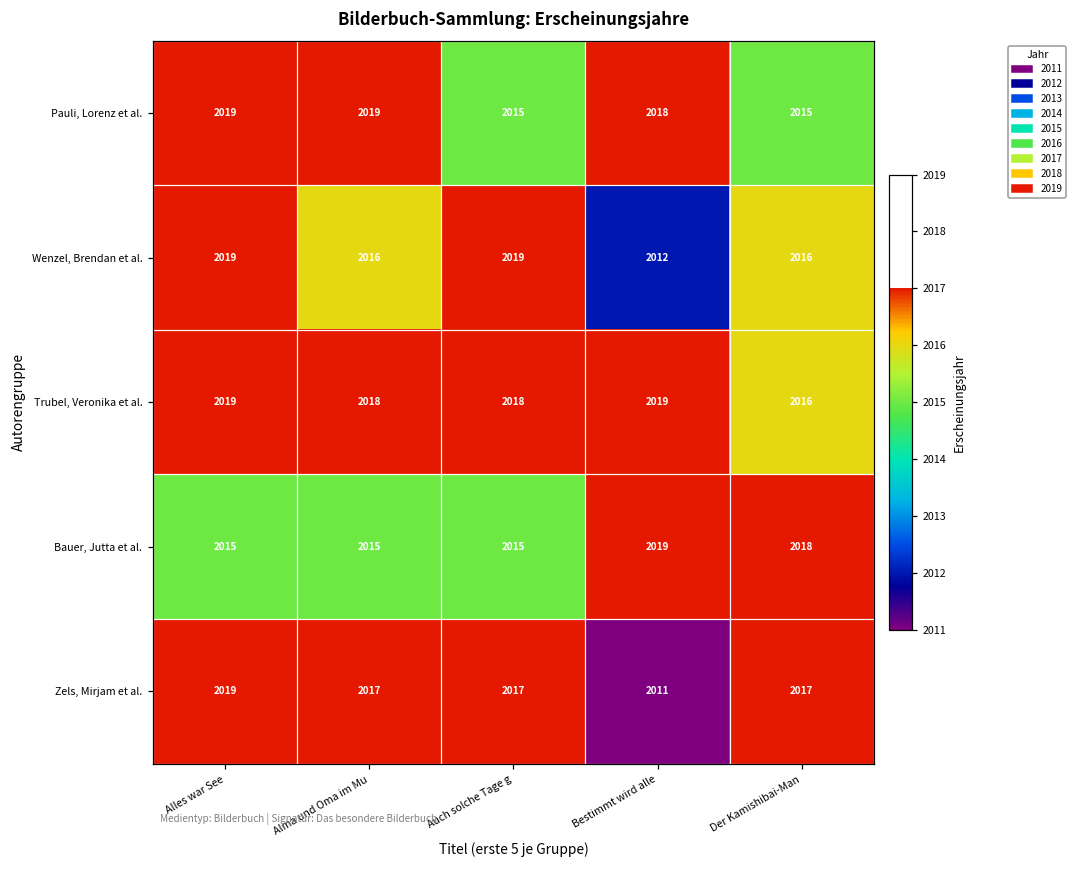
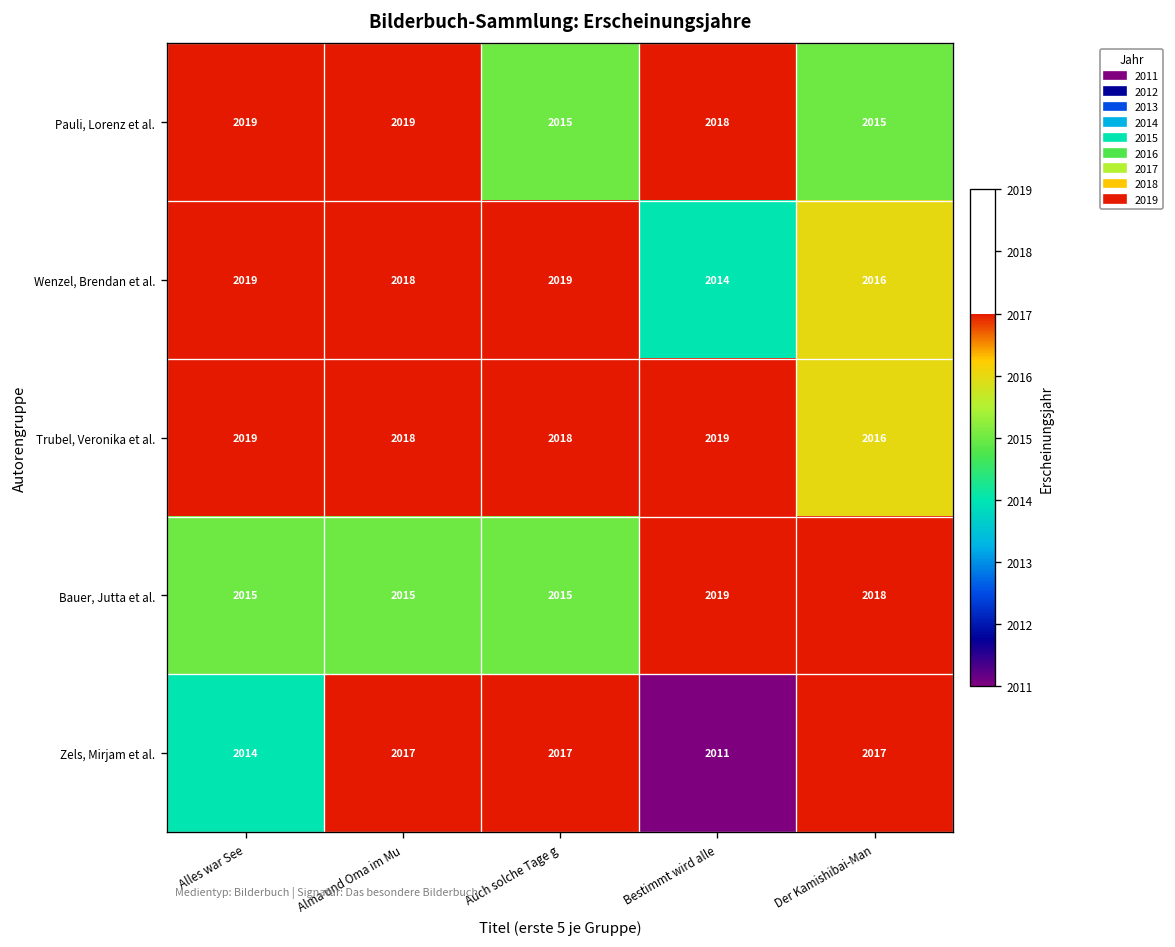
  {
    "Pauli, Lorenz et al.": {
      "Alles war See": 2019,
      "Alma und Oma im Mu": 2019,
      "Auch solche Tage g": 2015,
      "Bestimmt wird alle": 2018,
      "Der Kamishibai-Man": 2015
    },
    "Wenzel, Brendan et al.": {
      "Alles war See": 2019,
-     "Alma und Oma im Mu": 2016,
+     "Alma und Oma im Mu": 2018,
      "Auch solche Tage g": 2019,
-     "Bestimmt wird alle": 2012,
+     "Bestimmt wird alle": 2014,
      "Der Kamishibai-Man": 2016
    },
    "Trubel, Veronika et al.": {
      "Alles war See": 2019,
      "Alma und Oma im Mu": 2018,
      "Auch solche Tage g": 2018,
      "Bestimmt wird alle": 2019,
      "Der Kamishibai-Man": 2016
    },
    "Bauer, Jutta et al.": {
      "Alles war See": 2015,
      "Alma und Oma im Mu": 2015,
      "Auch solche Tage g": 2015,
      "Bestimmt wird alle": 2019,
      "Der Kamishibai-Man": 2018
    },
    "Zels, Mirjam et al.": {
-     "Alles war See": 2019,
+     "Alles war See": 2014,
      "Alma und Oma im Mu": 2017,
      "Auch solche Tage g": 2017,
      "Bestimmt wird alle": 2011,
      "Der Kamishibai-Man": 2017
    }
  }
